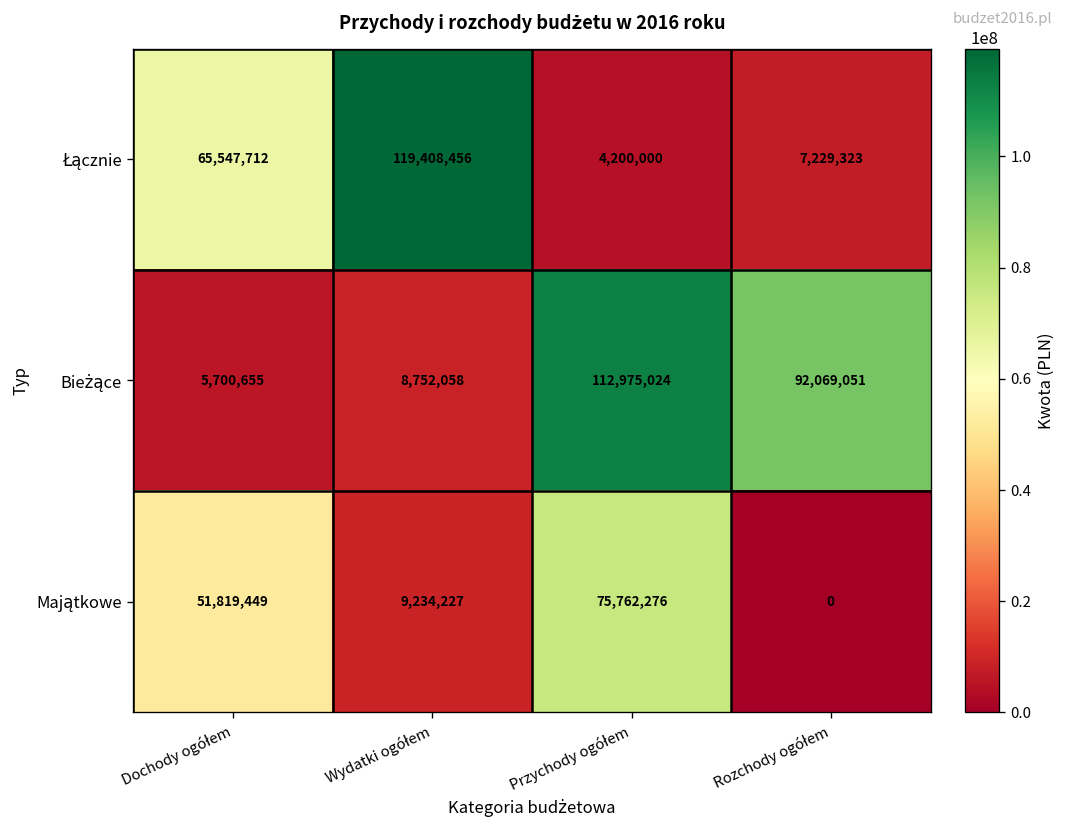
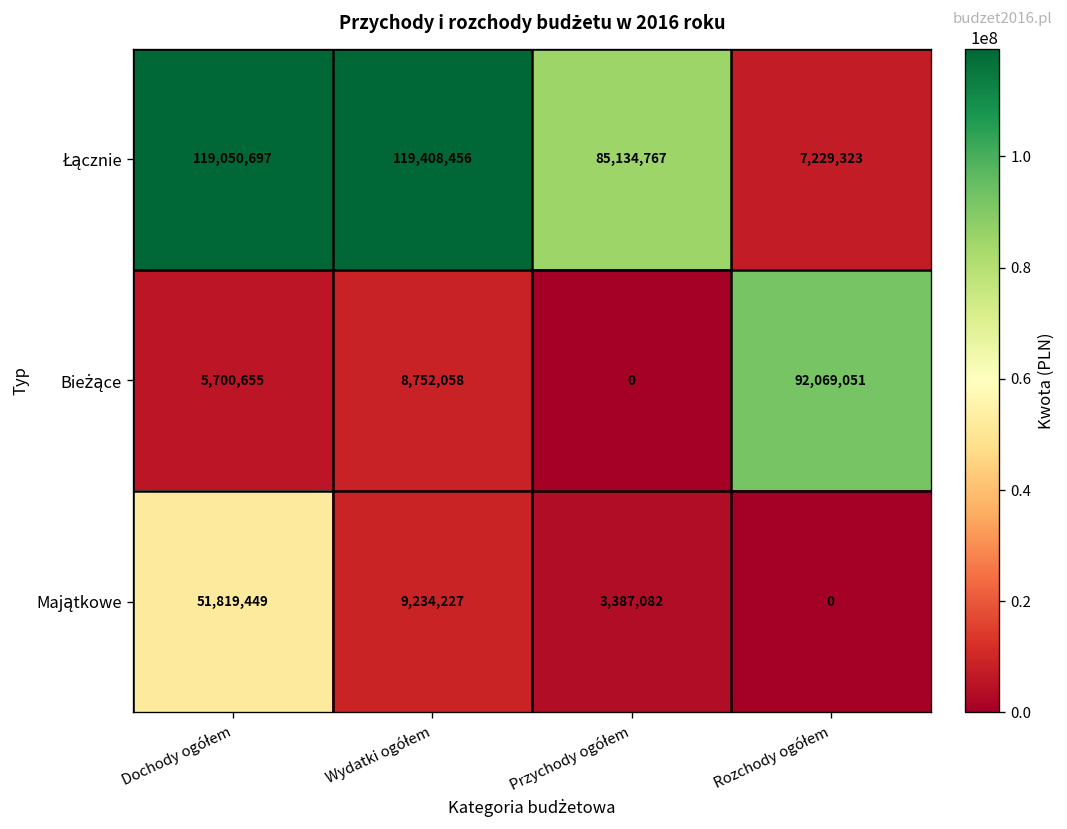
  {
    "Łącznie": {
-     "Dochody ogółem": "65,547,712",
+     "Dochody ogółem": "119,050,697",
      "Wydatki ogółem": "119,408,456",
-     "Przychody ogółem": "4,200,000",
+     "Przychody ogółem": "85,134,767",
      "Rozchody ogółem": "7,229,323"
    },
    "Bieżące": {
      "Dochody ogółem": "5,700,655",
      "Wydatki ogółem": "8,752,058",
-     "Przychody ogółem": "112,975,024",
+     "Przychody ogółem": "0",
      "Rozchody ogółem": "92,069,051"
    },
    "Majątkowe": {
      "Dochody ogółem": "51,819,449",
      "Wydatki ogółem": "9,234,227",
-     "Przychody ogółem": "75,762,276",
+     "Przychody ogółem": "3,387,082",
      "Rozchody ogółem": "0"
    }
  }
